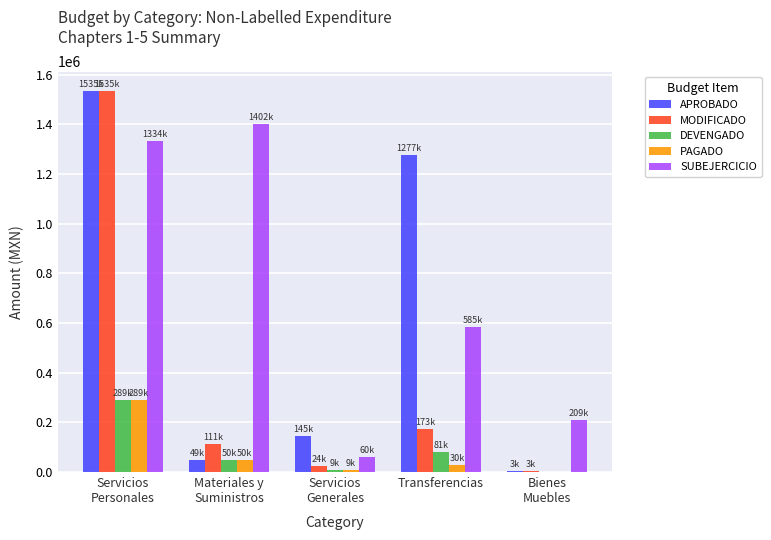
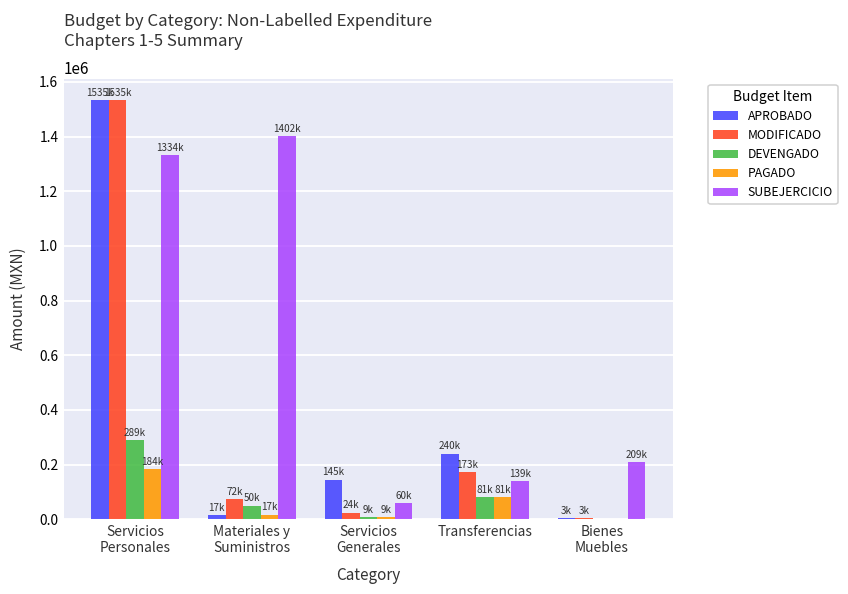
  {
    "APROBADO": {
-     "Materiales y Suministros": "49k",
+     "Materiales y Suministros": "17k",
      "Servicios Generales": "145k",
-     "Transferencias": "1277k",
+     "Transferencias": "240k",
      "Bienes Muebles": "3k"
    },
    "MODIFICADO": {
-     "Materiales y Suministros": "111k",
+     "Materiales y Suministros": "72k",
      "Servicios Generales": "24k",
      "Transferencias": "173k",
      "Bienes Muebles": "3k"
    },
    "DEVENGADO": {
      "Servicios Personales": "289k",
      "Materiales y Suministros": "50k",
      "Servicios Generales": "9k",
      "Transferencias": "81k"
    },
    "PAGADO": {
-     "Servicios Personales": "289k",
-     "Materiales y Suministros": "50k",
+     "Servicios Personales": "184k",
+     "Materiales y Suministros": "17k",
      "Servicios Generales": "9k",
-     "Transferencias": "30k"
+     "Transferencias": "81k"
    },
    "SUBEJERCICIO": {
      "Servicios Personales": "1334k",
      "Materiales y Suministros": "1402k",
      "Servicios Generales": "60k",
-     "Transferencias": "585k",
+     "Transferencias": "139k",
      "Bienes Muebles": "209k"
    }
  }
